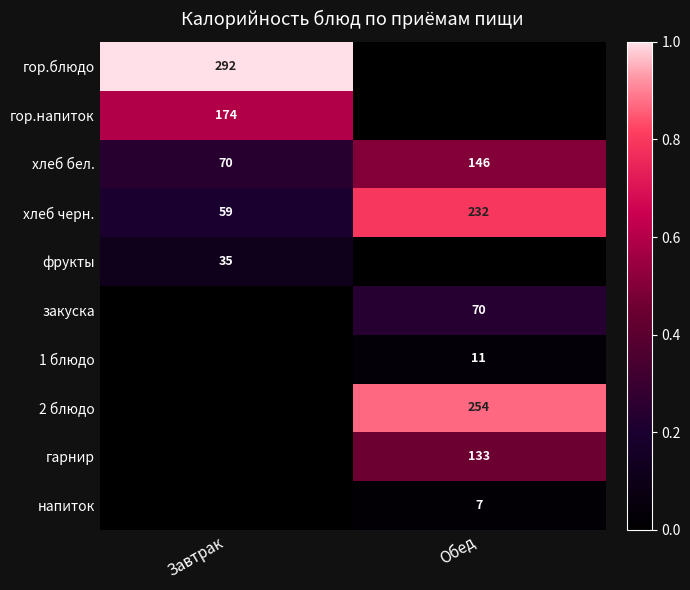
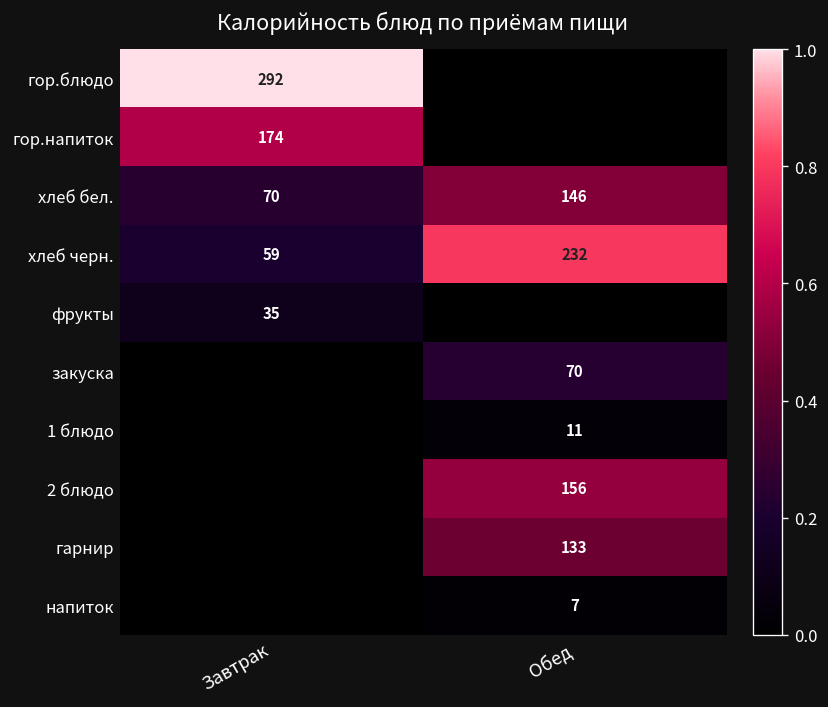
  {
    "гор.блюдо": {
      "Завтрак": 292
    },
    "гор.напиток": {
      "Завтрак": 174
    },
    "хлеб бел.": {
      "Завтрак": 70,
      "Обед": 146
    },
    "хлеб черн.": {
      "Завтрак": 59,
      "Обед": 232
    },
    "фрукты": {
      "Завтрак": 35
    },
    "закуска": {
      "Обед": 70
    },
    "1 блюдо": {
      "Обед": 11
    },
    "2 блюдо": {
-     "Обед": 254
+     "Обед": 156
    },
    "гарнир": {
      "Обед": 133
    },
    "напиток": {
      "Обед": 7
    }
  }
